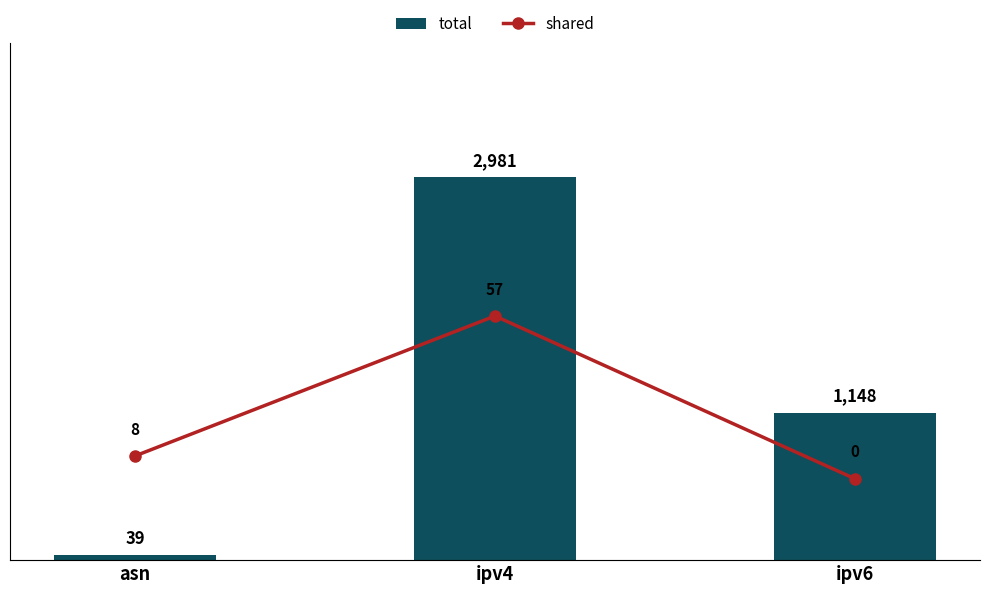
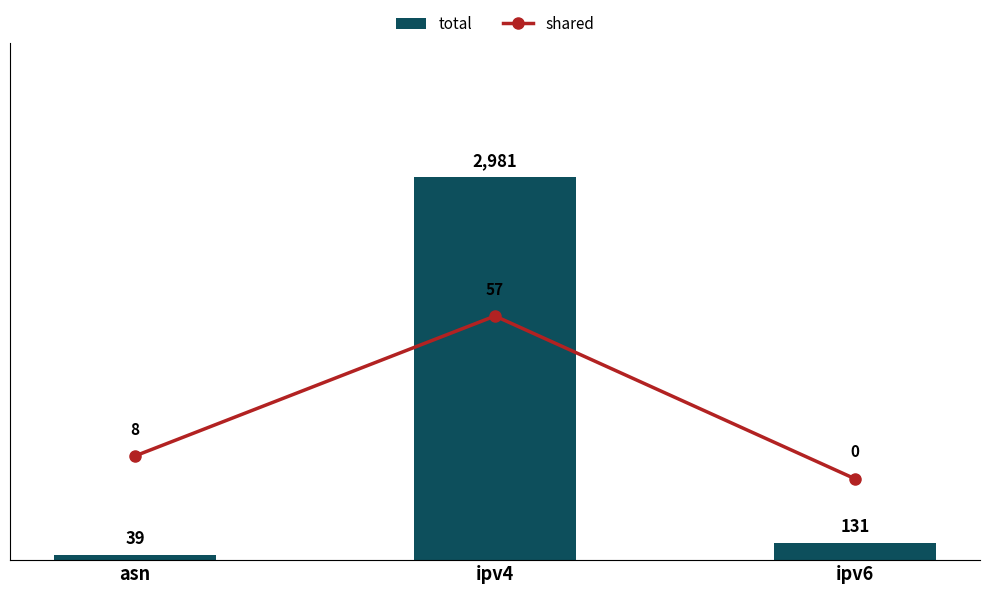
  {
    "total": {
      "asn": "39",
      "ipv4": "2,981",
-     "ipv6": "1,148"
+     "ipv6": "131"
    },
    "shared": {
      "asn": "8",
      "ipv4": "57",
      "ipv6": "0"
    }
  }
